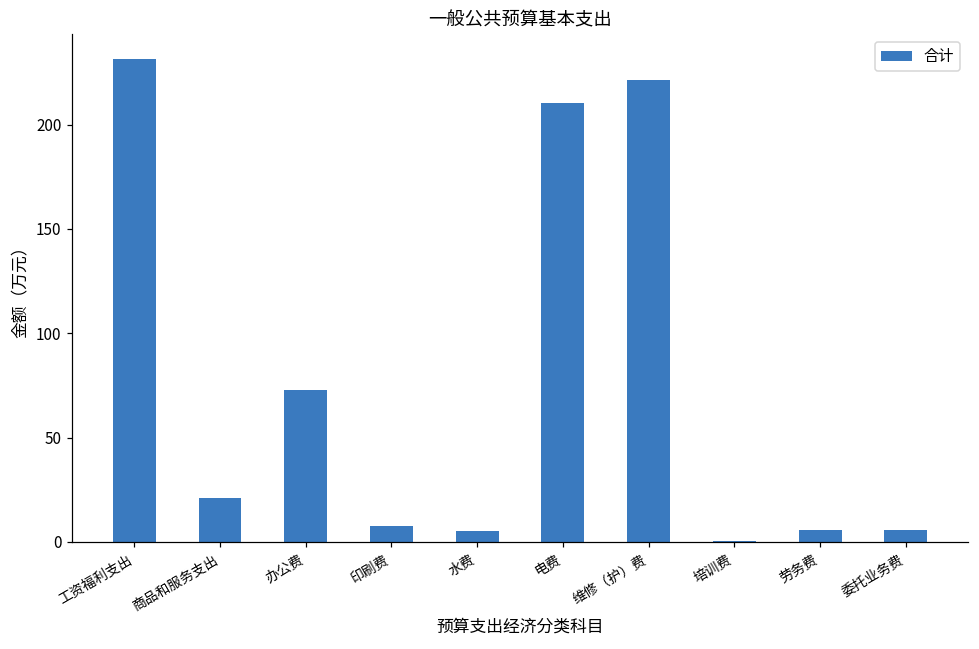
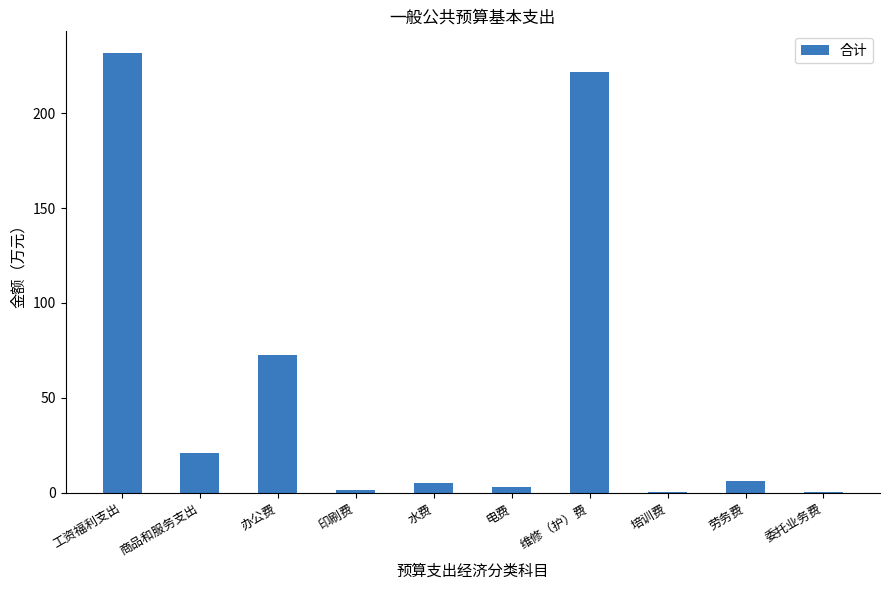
  {
    "工资福利支出": 232,
    "商品和服务支出": 21,
    "办公费": 73,
-   "印刷费": 8,
+   "印刷费": 2,
    "水费": 5,
-   "电费": 210,
+   "电费": 3,
    "维修（护）费": 222,
    "劳务费": 6,
-   "委托业务费": 6
+   "委托业务费": 1
  }
